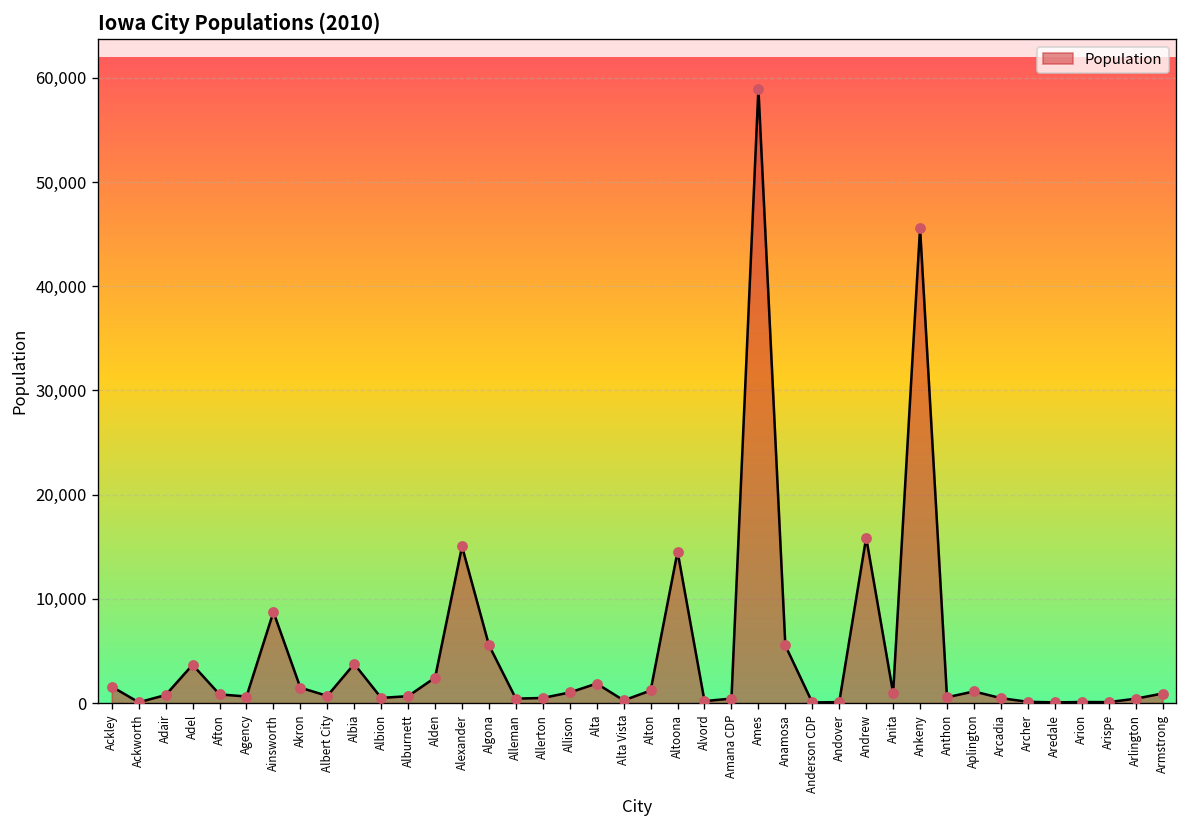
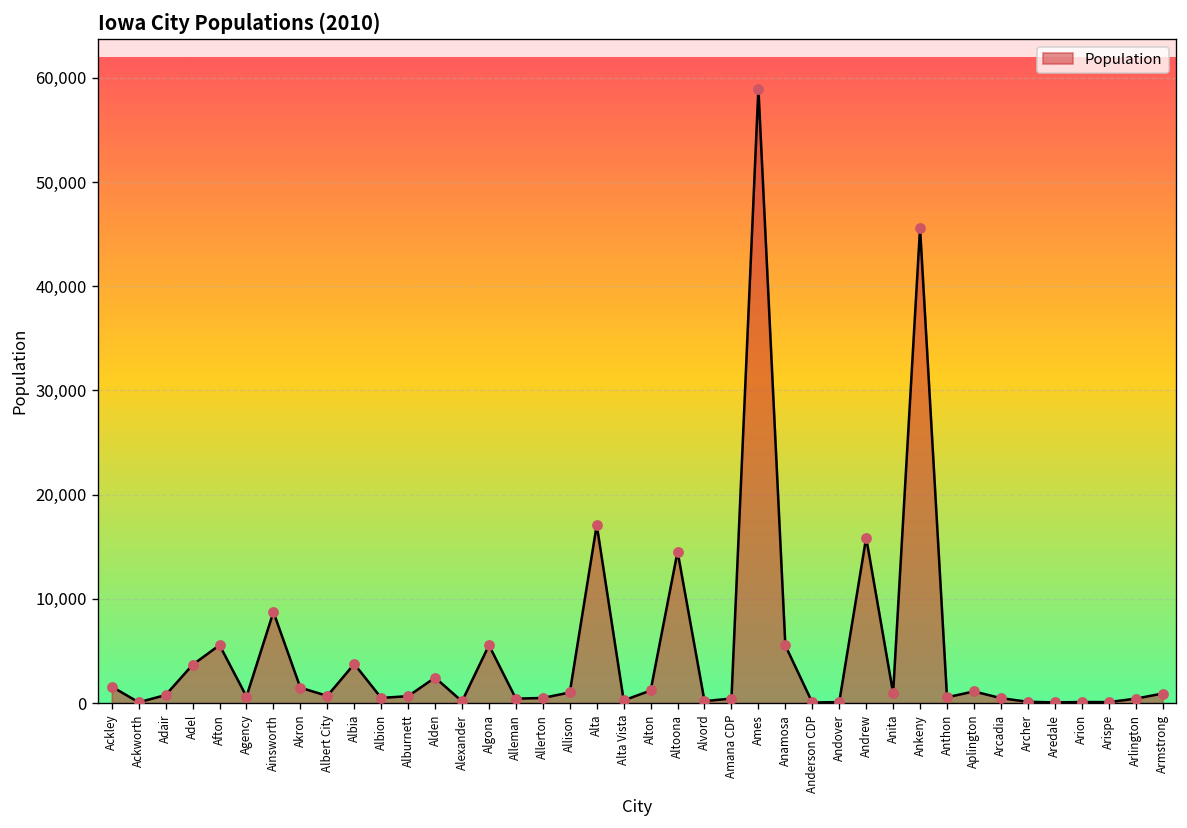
  {
    "Ackley": "2,000",
    "Ackworth": "0",
    "Adair": "1,000",
    "Adel": "4,000",
-   "Afton": "1,000",
+   "Afton": "6,000",
    "Agency": "1,000",
    "Ainsworth": "9,000",
    "Akron": "1,000",
    "Albert City": "1,000",
    "Albia": "4,000",
    "Albion": "1,000",
    "Alburnett": "1,000",
    "Alden": "2,000",
-   "Alexander": "15,000",
+   "Alexander": "0",
    "Algona": "6,000",
    "Alleman": "0",
    "Allerton": "1,000",
    "Allison": "1,000",
-   "Alta": "2,000",
+   "Alta": "17,000",
    "Alta Vista": "0",
    "Alton": "1,000",
    "Altoona": "15,000",
    "Alvord": "0",
    "Amana CDP": "0",
    "Ames": "59,000",
    "Anamosa": "6,000",
    "Anderson CDP": "0",
    "Andover": "0",
    "Andrew": "16,000",
    "Anita": "1,000",
    "Ankeny": "46,000",
    "Anthon": "1,000",
    "Aplington": "1,000",
    "Arcadia": "0",
    "Archer": "0",
    "Aredale": "0",
    "Arion": "0",
    "Arispe": "0",
    "Arlington": "0",
    "Armstrong": "1,000"
  }
